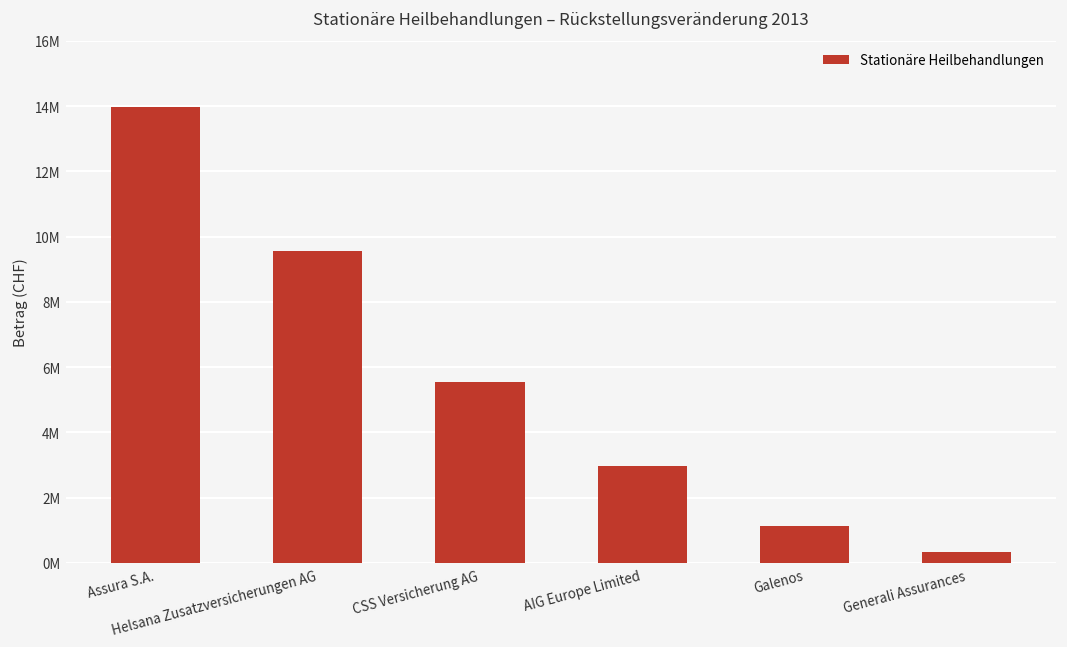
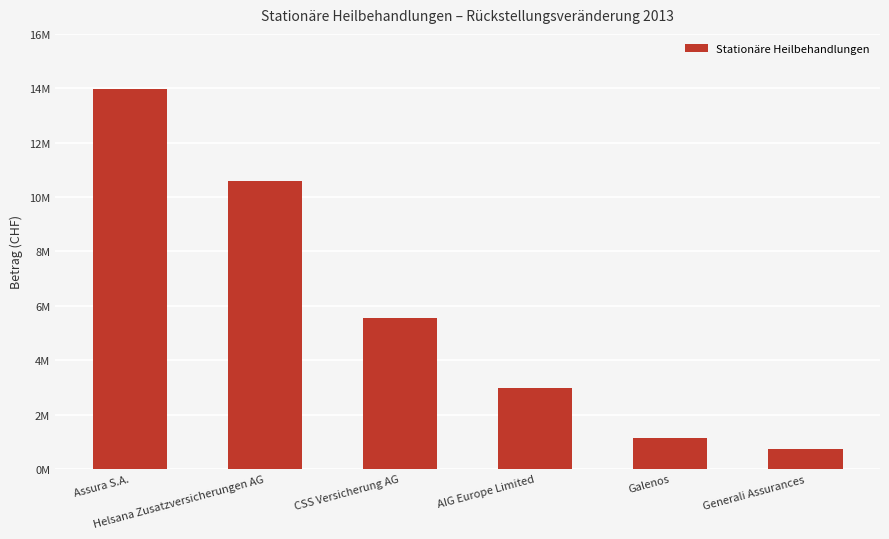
  {
    "Assura S.A.": 14000000,
-   "Helsana Zusatzversicherungen AG": 9500000,
+   "Helsana Zusatzversicherungen AG": 10600000,
    "CSS Versicherung AG": 5600000,
    "AIG Europe Limited": 3000000,
    "Galenos": 1100000,
-   "Generali Assurances": 300000
+   "Generali Assurances": 700000
  }
